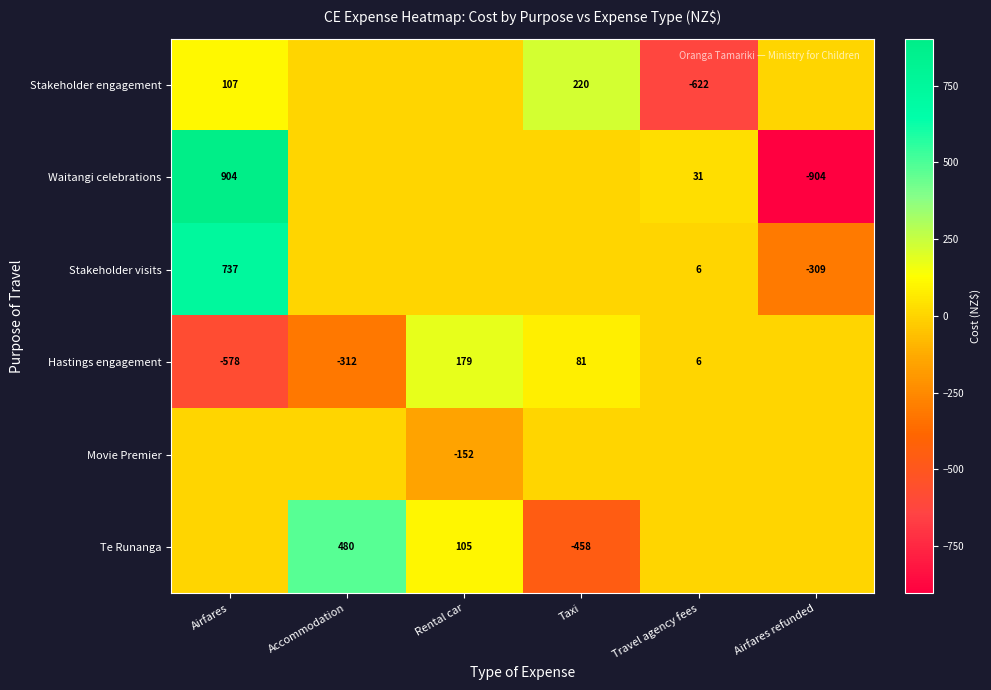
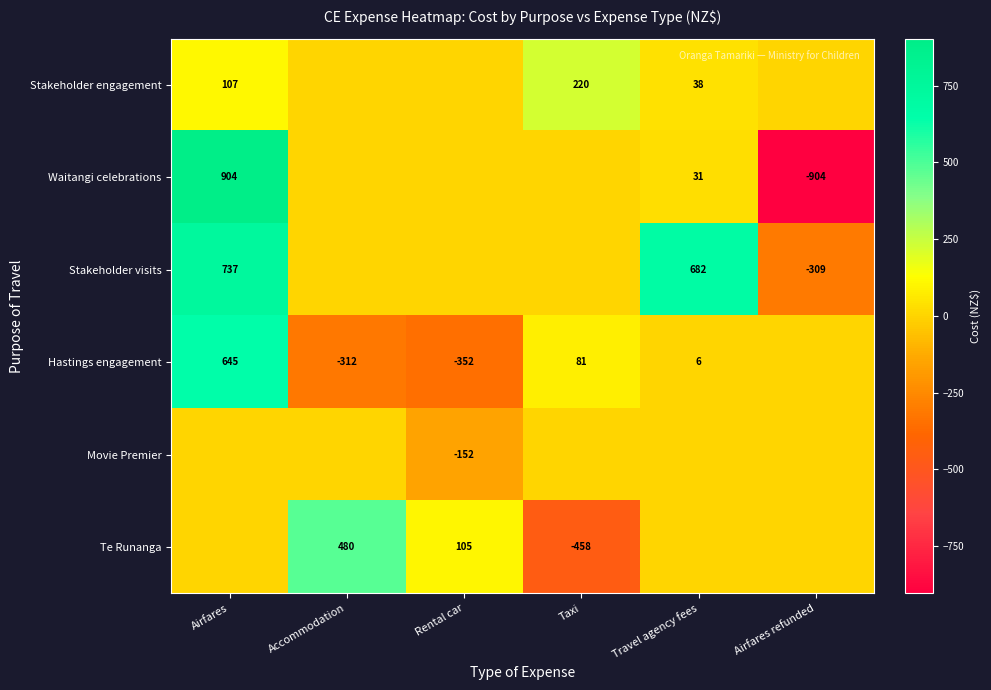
  {
    "Stakeholder engagement": {
      "Airfares": 107,
      "Taxi": 220,
-     "Travel agency fees": -622
+     "Travel agency fees": 38
    },
    "Waitangi celebrations": {
      "Airfares": 904,
      "Travel agency fees": 31,
      "Airfares refunded": -904
    },
    "Stakeholder visits": {
      "Airfares": 737,
-     "Travel agency fees": 6,
+     "Travel agency fees": 682,
      "Airfares refunded": -309
    },
    "Hastings engagement": {
-     "Airfares": -578,
+     "Airfares": 645,
      "Accommodation": -312,
-     "Rental car": 179,
+     "Rental car": -352,
      "Taxi": 81,
      "Travel agency fees": 6
    },
    "Movie Premier": {
      "Rental car": -152
    },
    "Te Runanga": {
      "Accommodation": 480,
      "Rental car": 105,
      "Taxi": -458
    }
  }
